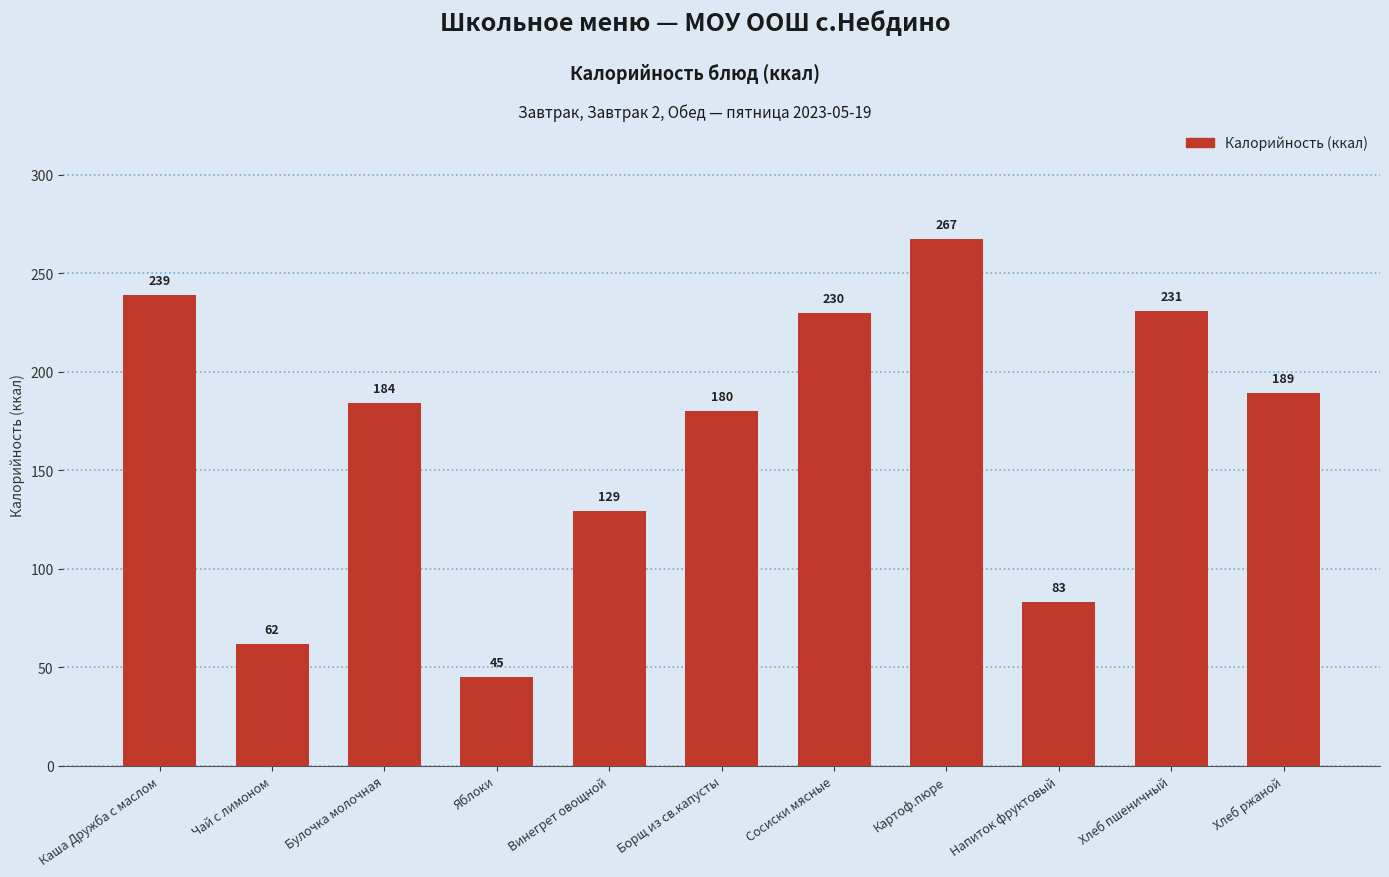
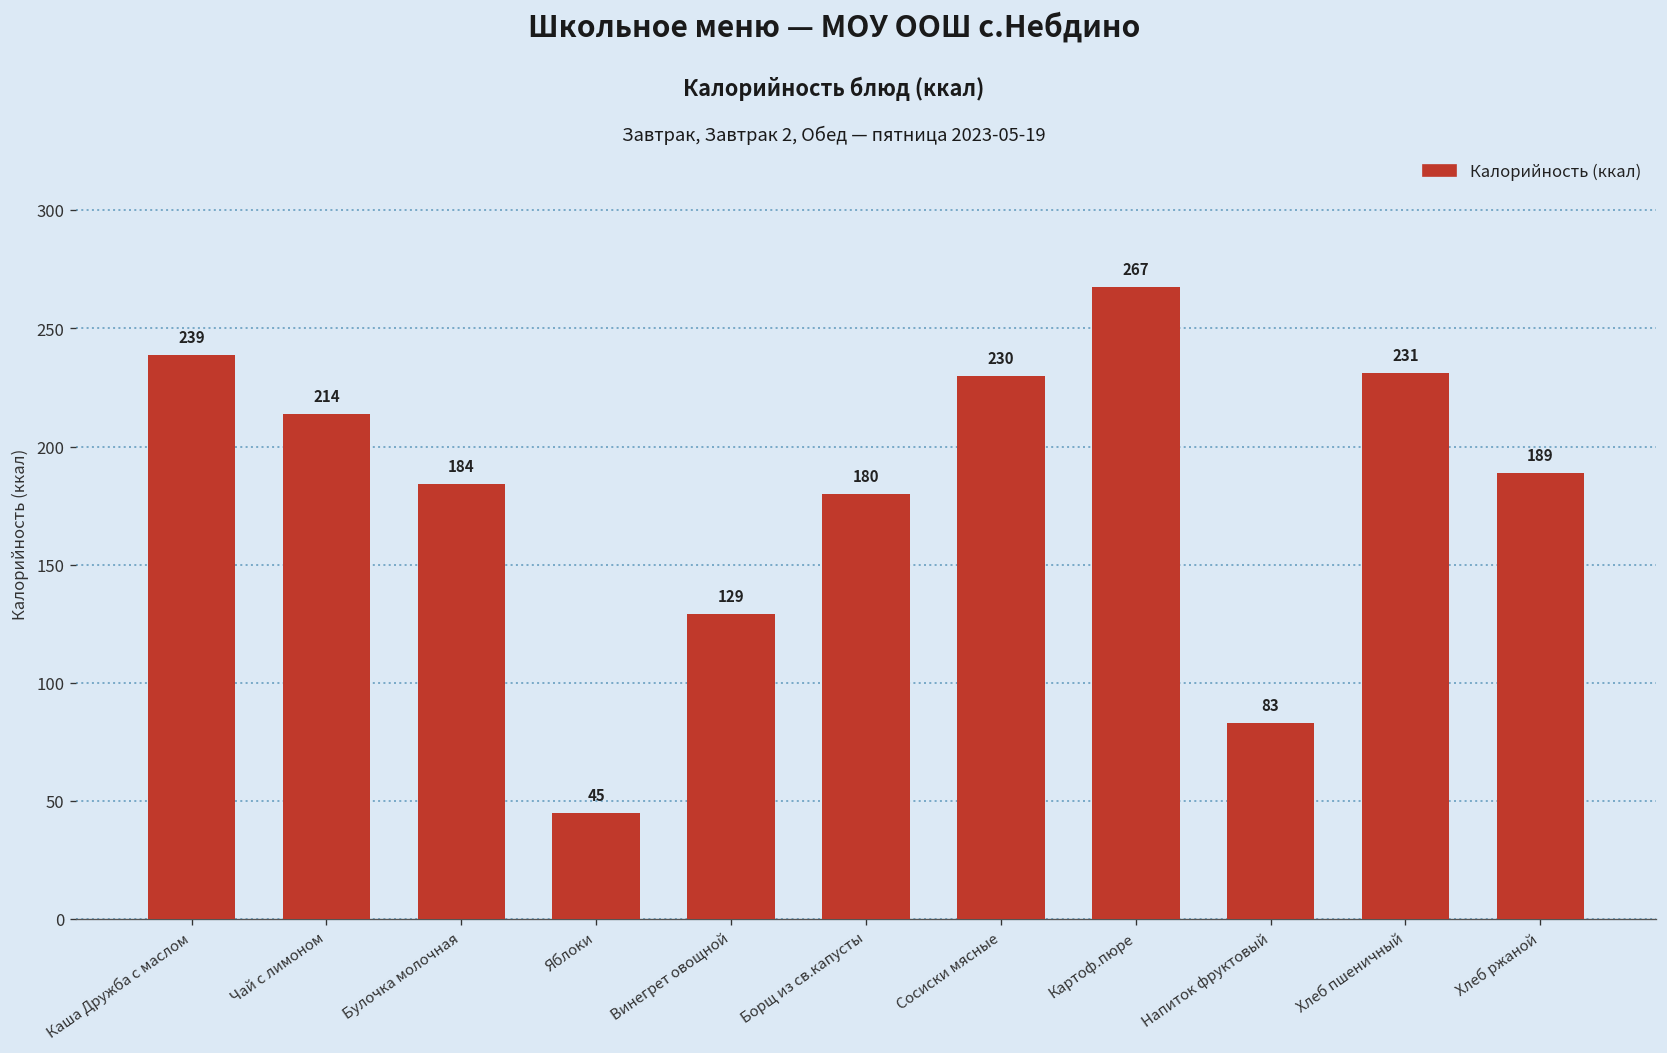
  {
    "Каша Дружба с маслом": 239,
-   "Чай с лимоном": 62,
+   "Чай с лимоном": 214,
    "Булочка молочная": 184,
    "Яблоки": 45,
    "Винегрет овощной": 129,
    "Борщ из св.капусты": 180,
    "Сосиски мясные": 230,
    "Картоф.пюре": 267,
    "Напиток фруктовый": 83,
    "Хлеб пшеничный": 231,
    "Хлеб ржаной": 189
  }
